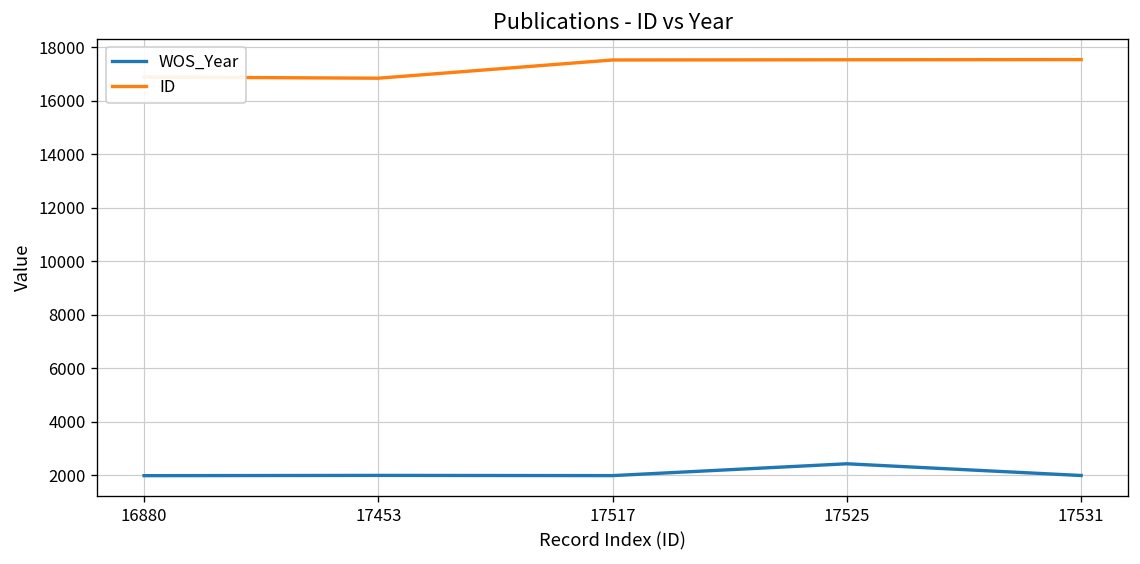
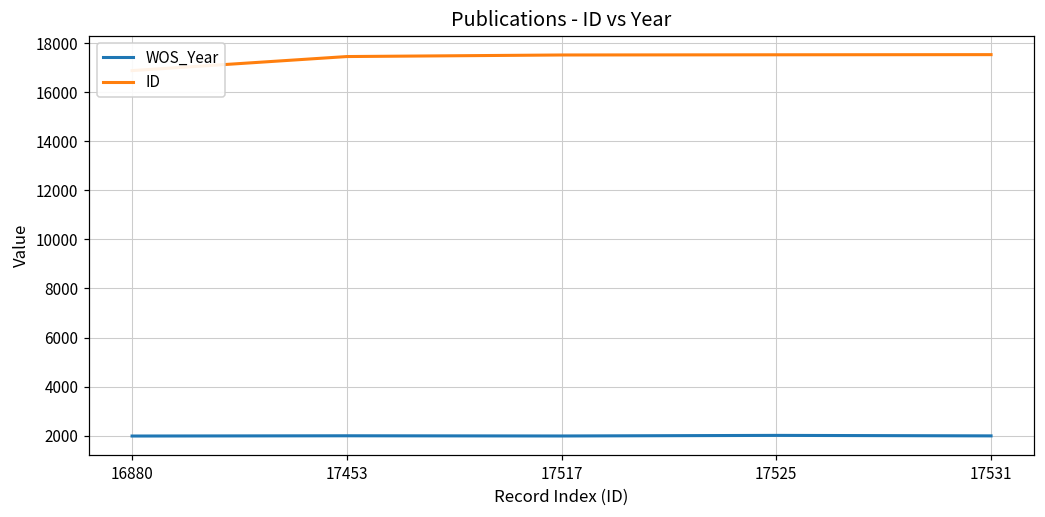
  {
    "WOS_Year": {
      "16880": 2000,
      "17453": 2000,
      "17517": 2000,
-     "17525": 2400,
+     "17525": 2000,
      "17531": 2000
    },
    "ID": {
-     "17453": 16800,
+     "17453": 17500,
      "17517": 17500,
      "17525": 17500,
      "17531": 17500
    }
  }
